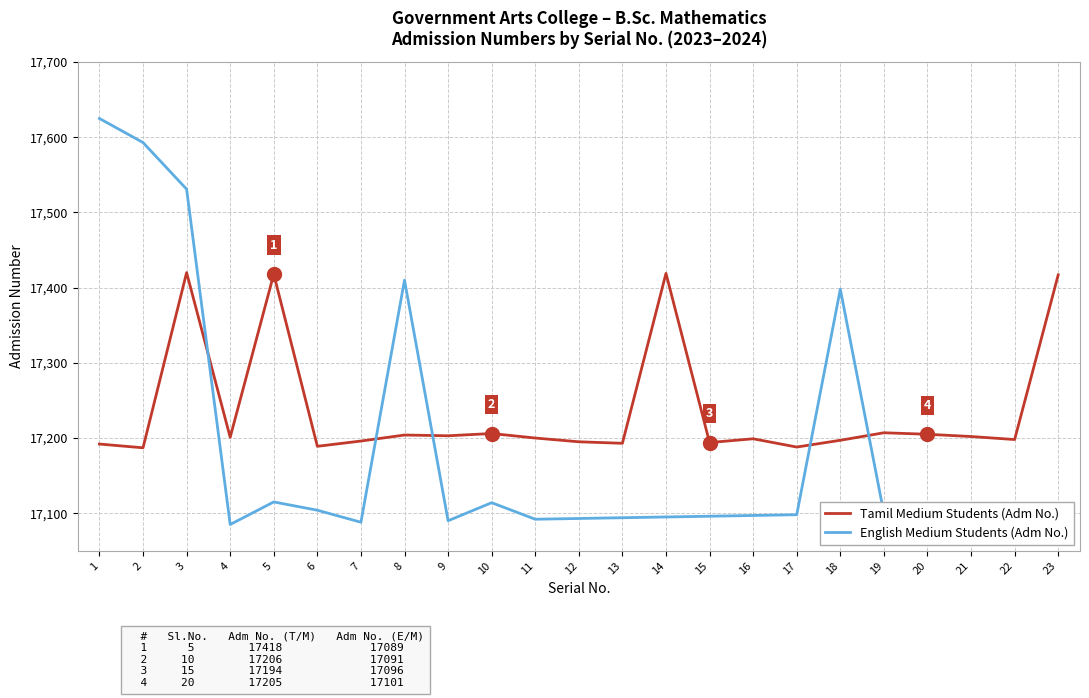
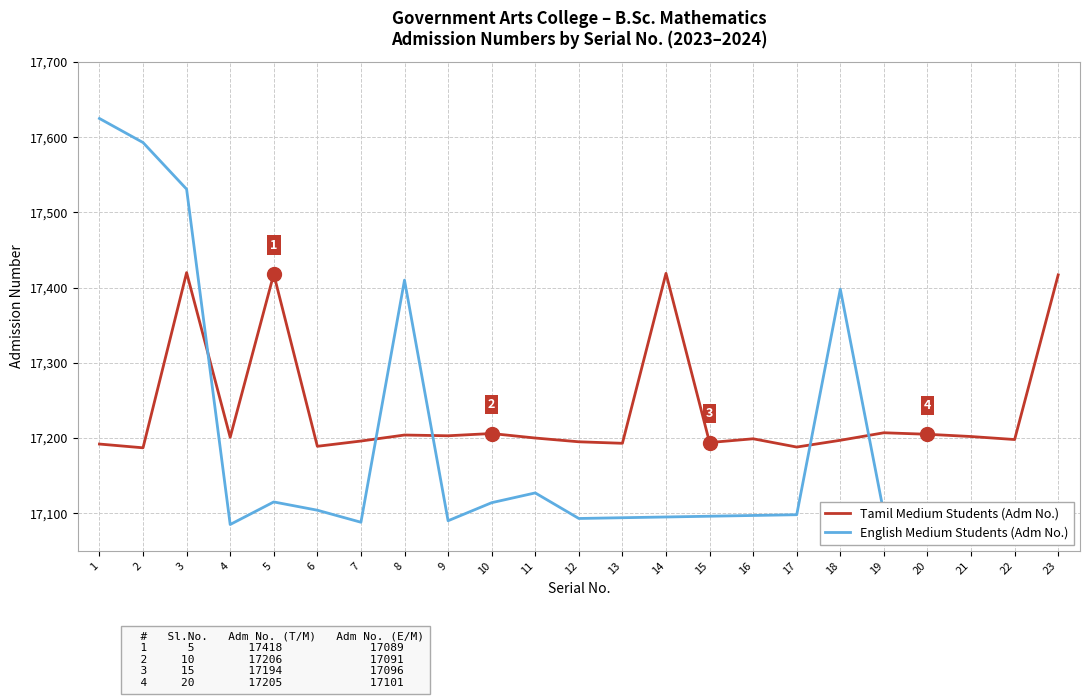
  {
    "English Medium Students (Adm No.)": {
      "1": "17,630",
      "2": "17,590",
      "3": "17,530",
      "4": "17,090",
      "5": "17,120",
      "6": "17,100",
      "7": "17,090",
      "8": "17,410",
      "9": "17,090",
      "10": "17,110",
-     "11": "17,090",
+     "11": "17,130",
      "12": "17,090",
      "13": "17,090",
      "14": "17,100",
      "15": "17,100",
      "16": "17,100",
      "17": "17,100",
      "18": "17,400"
    }
  }
